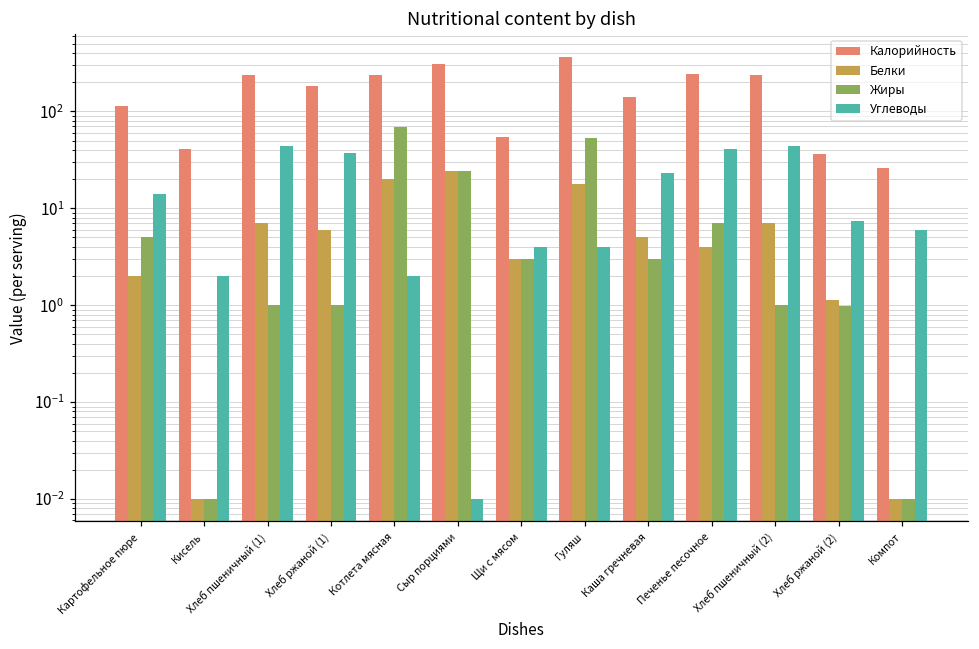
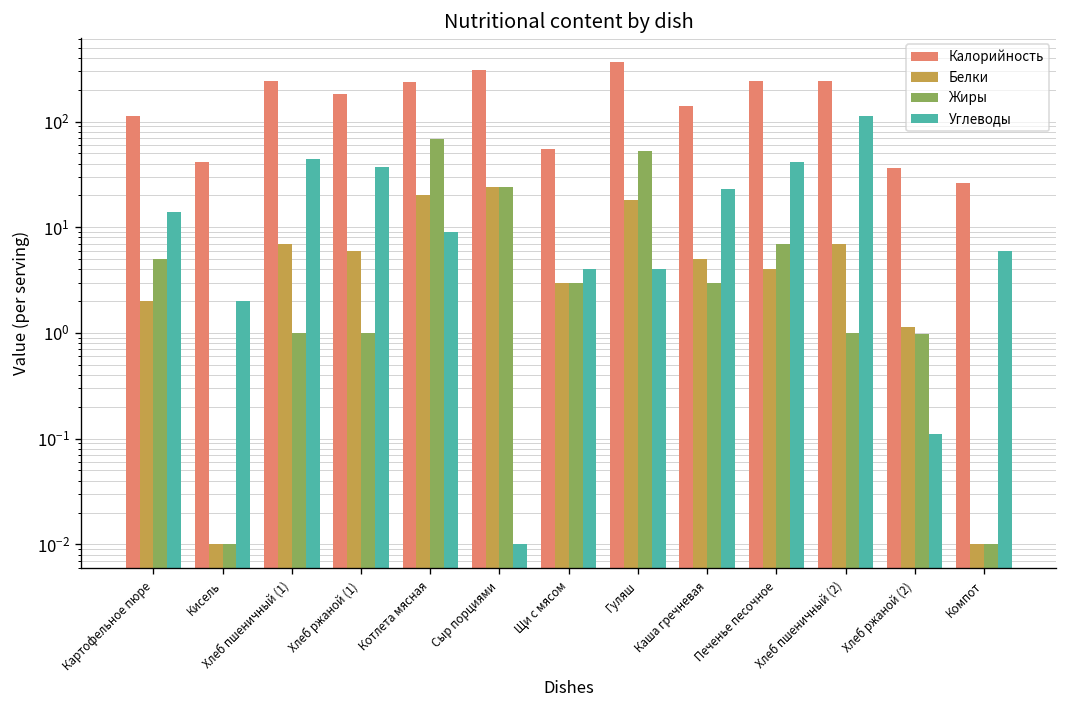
  {
    "Жиры": {
      "Картофельное пюре": 5,
      "Кисель": 0.01,
      "Хлеб пшеничный (1)": 1.0,
      "Хлеб ржаной (1)": 1.0,
      "Котлета мясная": 70,
      "Сыр порциями": 24,
      "Щи с мясом": 3.0,
      "Гуляш": 50,
      "Каша гречневая": 3.0,
      "Печенье песочное": 7,
      "Хлеб пшеничный (2)": 1.0,
      "Хлеб ржаной (2)": 1.0,
      "Компот": 0.01
    },
    "Углеводы": {
      "Картофельное пюре": 14,
      "Кисель": 2.0,
      "Хлеб пшеничный (1)": 40,
      "Хлеб ржаной (1)": 37,
-     "Котлета мясная": 2,
+     "Котлета мясная": 9,
      "Сыр порциями": 0.01,
      "Щи с мясом": 4,
      "Гуляш": 4,
      "Каша гречневая": 23,
      "Печенье песочное": 40,
-     "Хлеб пшеничный (2)": 40,
-     "Хлеб ржаной (2)": 7,
+     "Хлеб пшеничный (2)": 110,
+     "Хлеб ржаной (2)": 0.11,
      "Компот": 6
    }
  }
